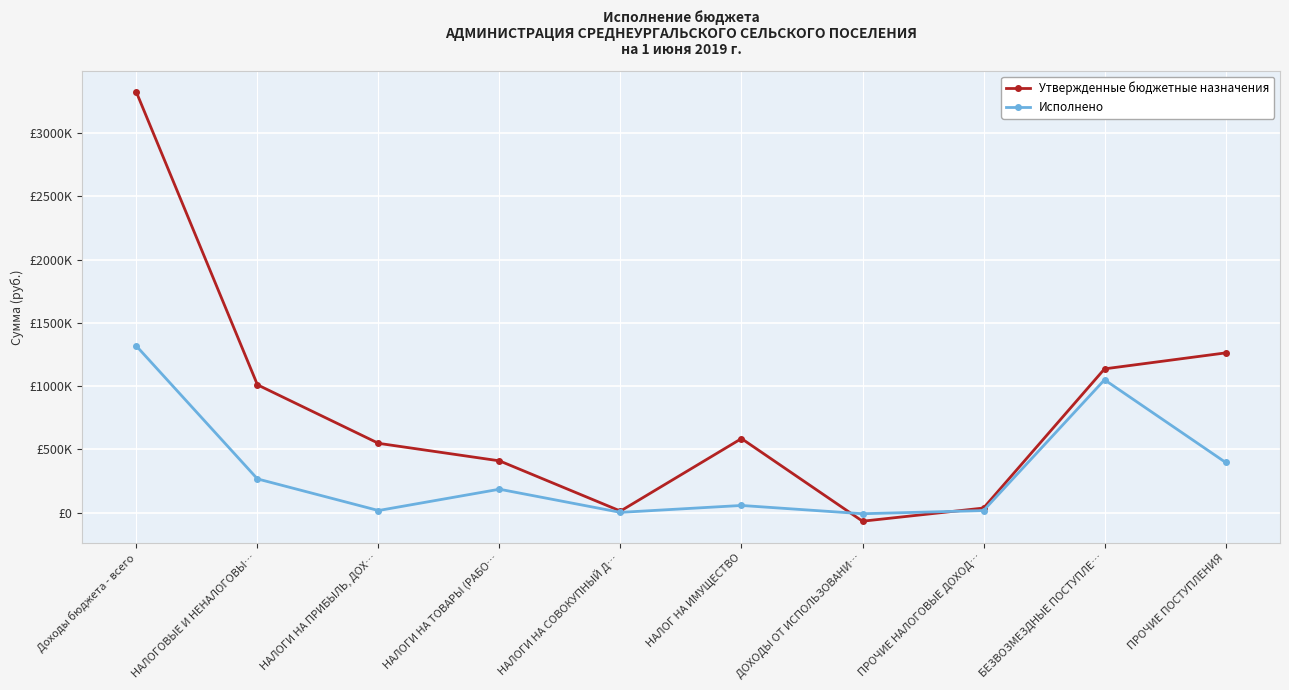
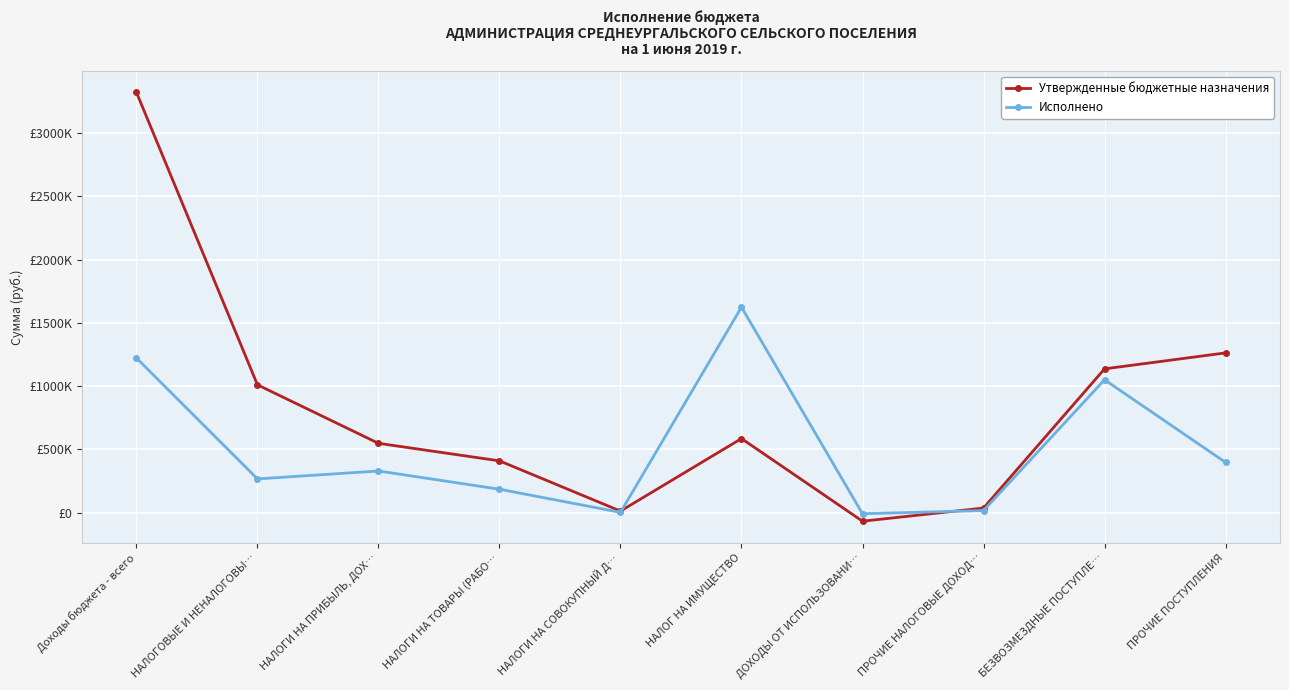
  {
    "Утвержденные бюджетные назначения": {
      "Доходы бюджета - всего": "£3320000",
      "НАЛОГОВЫЕ И НЕНАЛОГОВЫ…": "£1010000",
      "НАЛОГИ НА ПРИБЫЛЬ, ДОХ…": "£550000",
      "НАЛОГИ НА ТОВАРЫ (РАБО…": "£410000",
      "НАЛОГ НА ИМУЩЕСТВО": "£590000",
      "ДОХОДЫ ОТ ИСПОЛЬЗОВАНИ…": "£-70000",
      "ПРОЧИЕ НАЛОГОВЫЕ ДОХОД…": "£40000",
      "БЕЗВОЗМЕЗДНЫЕ ПОСТУПЛЕ…": "£1140000",
      "ПРОЧИЕ ПОСТУПЛЕНИЯ": "£1260000"
    },
    "Исполнено": {
-     "Доходы бюджета - всего": "£1320000",
+     "Доходы бюджета - всего": "£1220000",
      "НАЛОГОВЫЕ И НЕНАЛОГОВЫ…": "£270000",
-     "НАЛОГИ НА ПРИБЫЛЬ, ДОХ…": "£20000",
+     "НАЛОГИ НА ПРИБЫЛЬ, ДОХ…": "£330000",
      "НАЛОГИ НА ТОВАРЫ (РАБО…": "£180000",
-     "НАЛОГ НА ИМУЩЕСТВО": "£60000",
+     "НАЛОГ НА ИМУЩЕСТВО": "£1620000",
      "ДОХОДЫ ОТ ИСПОЛЬЗОВАНИ…": "£-10000",
      "ПРОЧИЕ НАЛОГОВЫЕ ДОХОД…": "£20000",
      "БЕЗВОЗМЕЗДНЫЕ ПОСТУПЛЕ…": "£1050000",
      "ПРОЧИЕ ПОСТУПЛЕНИЯ": "£400000"
    }
  }
